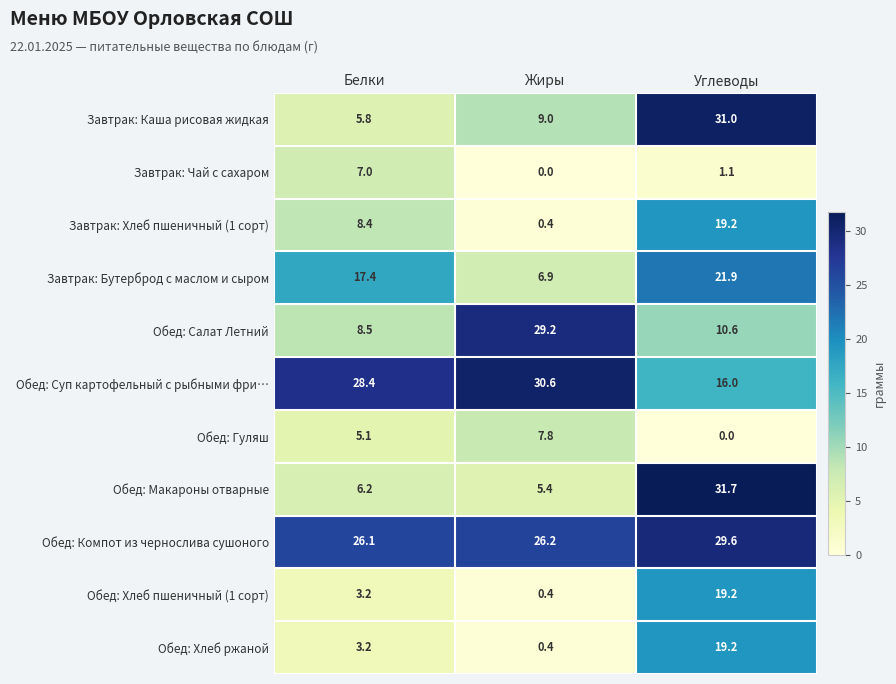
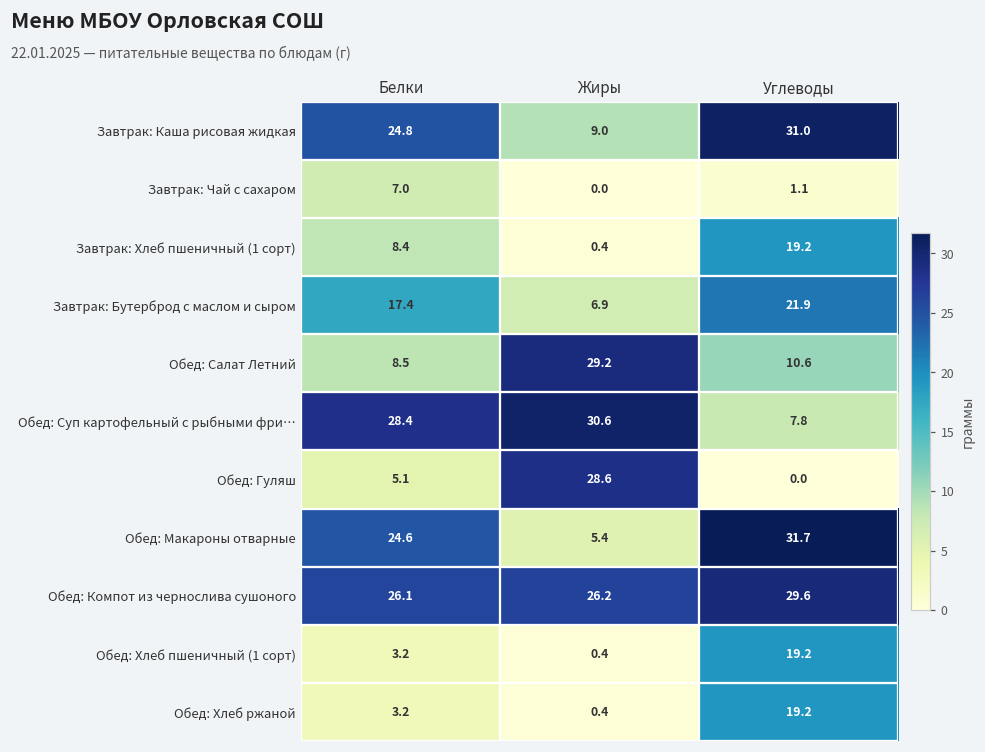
  {
    "Завтрак: Каша рисовая жидкая": {
-     "Белки": 5.8,
+     "Белки": 24.8,
      "Жиры": 9.0,
      "Углеводы": 31.0
    },
    "Завтрак: Чай с сахаром": {
      "Белки": 7.0,
      "Жиры": 0.0,
      "Углеводы": 1.1
    },
    "Завтрак: Хлеб пшеничный (1 сорт)": {
      "Белки": 8.4,
      "Жиры": 0.4,
      "Углеводы": 19.2
    },
    "Завтрак: Бутерброд с маслом и сыром": {
      "Белки": 17.4,
      "Жиры": 6.9,
      "Углеводы": 21.9
    },
    "Обед: Салат Летний": {
      "Белки": 8.5,
      "Жиры": 29.2,
      "Углеводы": 10.6
    },
    "Обед: Суп картофельный с рыбными фри…": {
      "Белки": 28.4,
      "Жиры": 30.6,
-     "Углеводы": 16.0
+     "Углеводы": 7.8
    },
    "Обед: Гуляш": {
      "Белки": 5.1,
-     "Жиры": 7.8,
+     "Жиры": 28.6,
      "Углеводы": 0.0
    },
    "Обед: Макароны отварные": {
-     "Белки": 6.2,
+     "Белки": 24.6,
      "Жиры": 5.4,
      "Углеводы": 31.7
    },
    "Обед: Компот из чернослива сушоного": {
      "Белки": 26.1,
      "Жиры": 26.2,
      "Углеводы": 29.6
    },
    "Обед: Хлеб пшеничный (1 сорт)": {
      "Белки": 3.2,
      "Жиры": 0.4,
      "Углеводы": 19.2
    },
    "Обед: Хлеб ржаной": {
      "Белки": 3.2,
      "Жиры": 0.4,
      "Углеводы": 19.2
    }
  }
